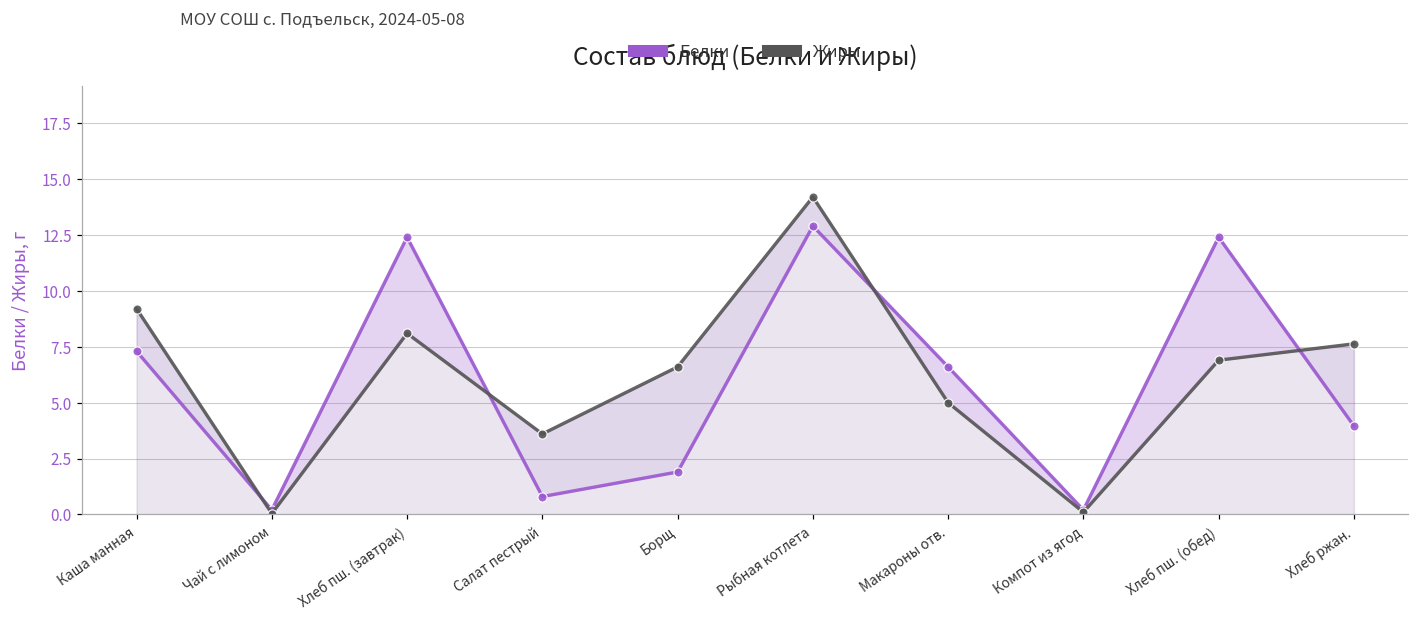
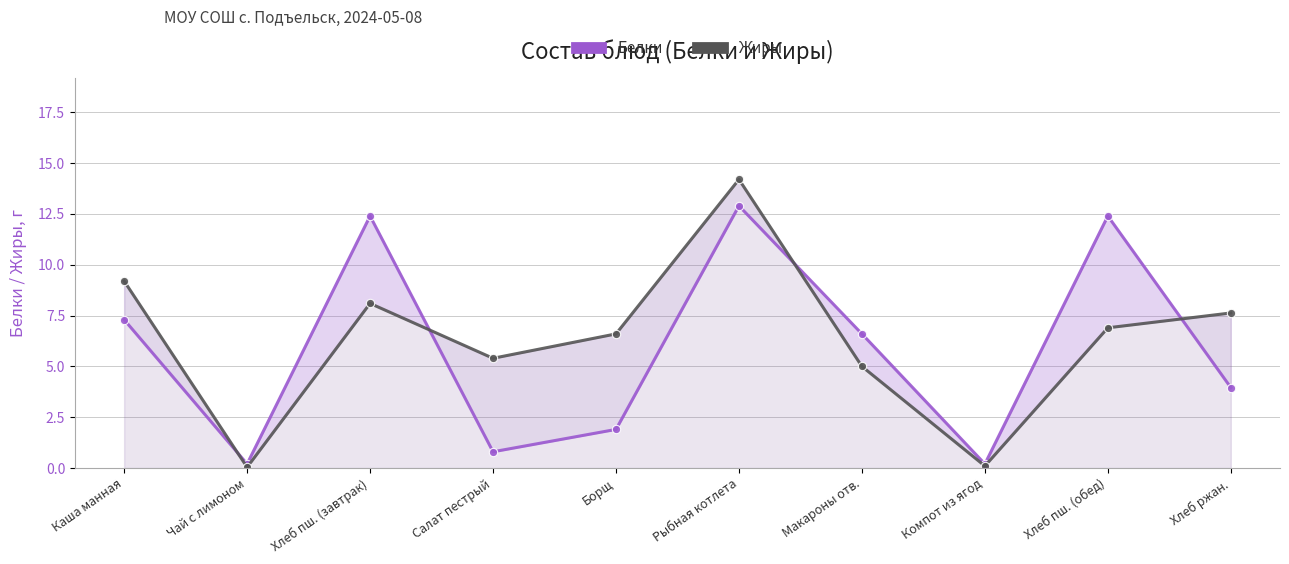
  {
    "Жиры": {
      "Чай с лимоном": 0.0,
      "Хлеб пш. (завтрак)": 8.1,
-     "Салат пестрый": 3.6,
+     "Салат пестрый": 5.4,
      "Макароны отв.": 5.0,
      "Хлеб пш. (обед)": 6.9
    }
  }
